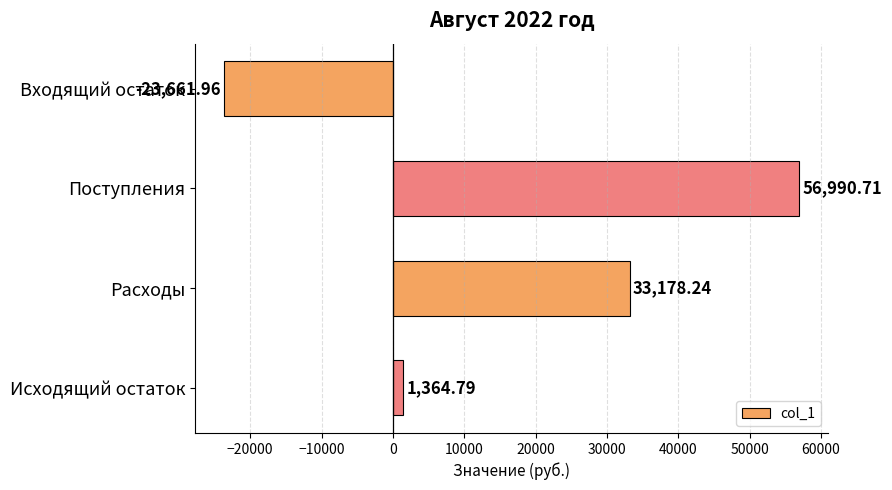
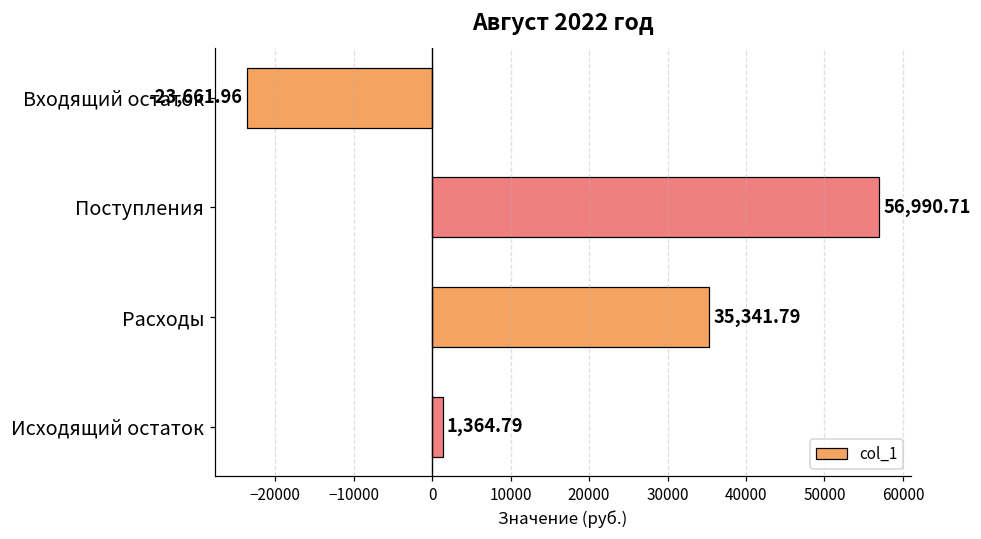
  {
    "Входящий остаток": "-23,661.96",
    "Поступления": "56,990.71",
-   "Расходы": "33,178.24",
+   "Расходы": "35,341.79",
    "Исходящий остаток": "1,364.79"
  }
